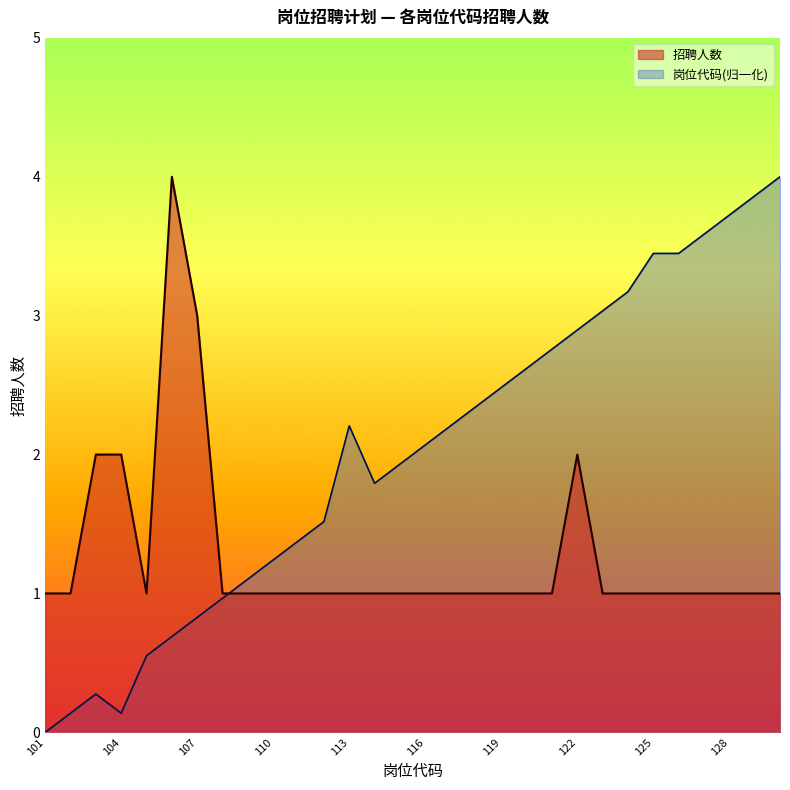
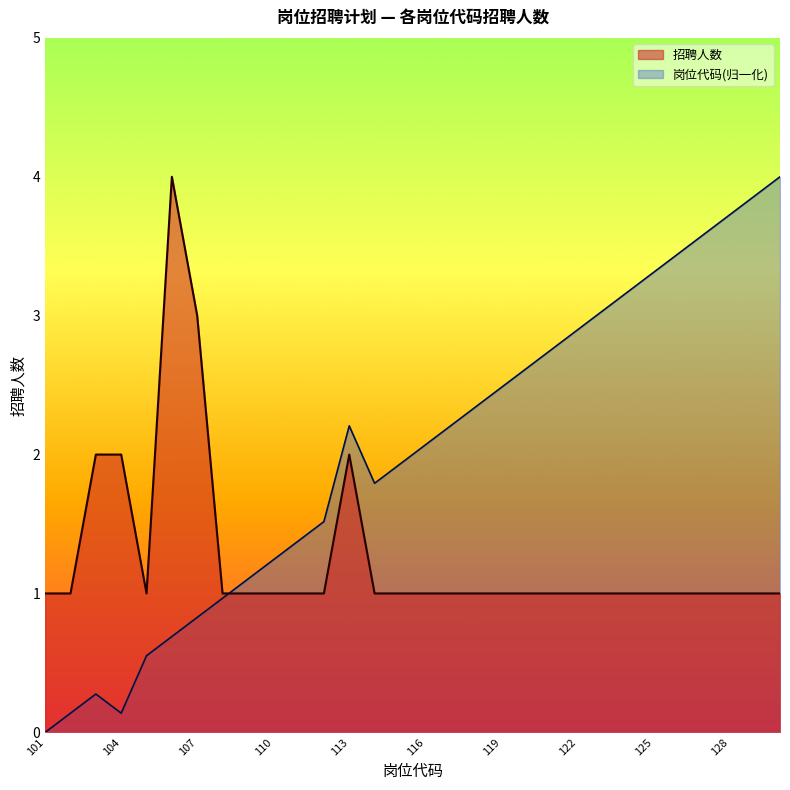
  {
    "招聘人数": {
      "101": 1,
      "104": 2,
      "107": 3,
      "110": 1,
-     "113": 1,
+     "113": 2,
      "116": 1,
      "119": 1,
-     "122": 2,
+     "122": 1,
      "125": 1,
      "128": 1
    },
    "岗位代码(归一化)": {
      "101": 0.00,
      "104": 0.14,
      "107": 0.83,
      "110": 1.24,
      "113": 2.21,
      "116": 2.07,
      "119": 2.48,
      "122": 2.90,
-     "125": 3.45,
+     "125": 3.31,
      "128": 3.72
    }
  }
